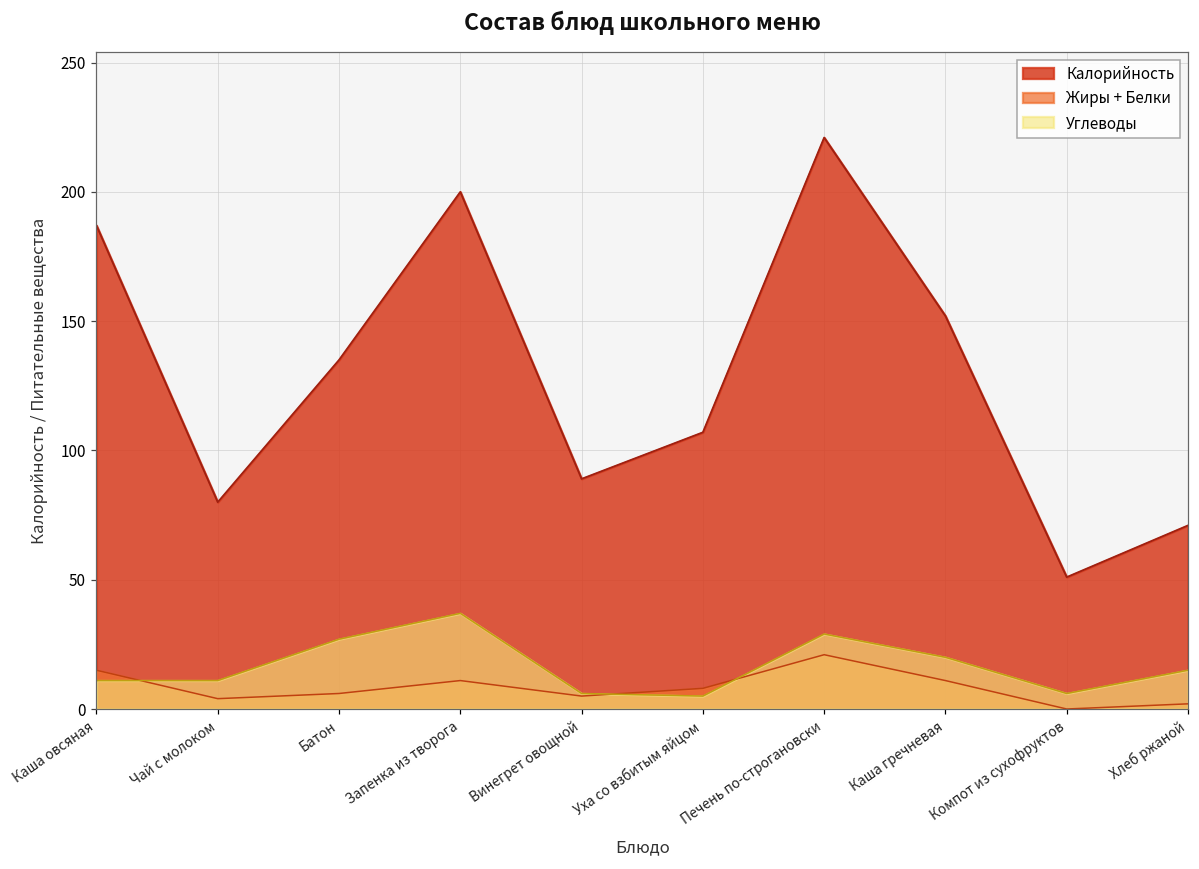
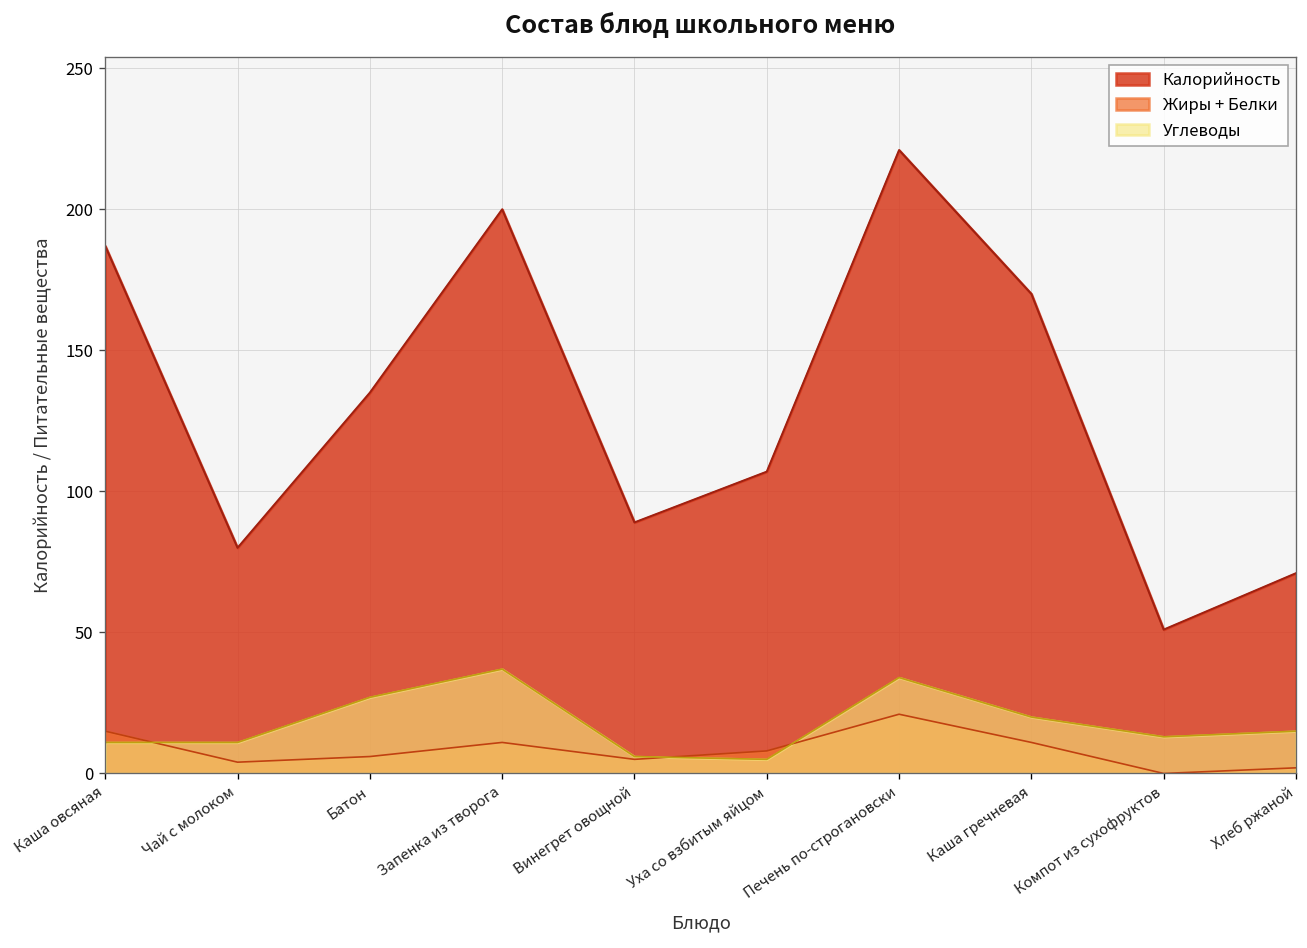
  {
    "Калорийность": {
      "Каша овсяная": 187,
      "Чай с молоком": 80,
      "Батон": 135,
      "Запенка из творога": 200,
      "Винегрет овощной": 89,
      "Уха со взбитым яйцом": 107,
      "Печень по-строгановски": 221,
-     "Каша гречневая": 152,
+     "Каша гречневая": 170,
      "Компот из сухофруктов": 51,
      "Хлеб ржаной": 71
    },
    "Жиры + Белки": {
      "Каша овсяная": 15,
      "Чай с молоком": 4,
      "Батон": 6,
      "Запенка из творога": 11,
      "Уха со взбитым яйцом": 8,
      "Печень по-строгановски": 21,
      "Каша гречневая": 11,
      "Компот из сухофруктов": 0,
      "Хлеб ржаной": 2
    },
    "Углеводы": {
      "Каша овсяная": 11,
      "Чай с молоком": 11,
      "Батон": 27,
      "Запенка из творога": 37,
      "Уха со взбитым яйцом": 5,
-     "Печень по-строгановски": 29,
+     "Печень по-строгановски": 34,
      "Каша гречневая": 20,
-     "Компот из сухофруктов": 6,
+     "Компот из сухофруктов": 13,
      "Хлеб ржаной": 15
    }
  }
